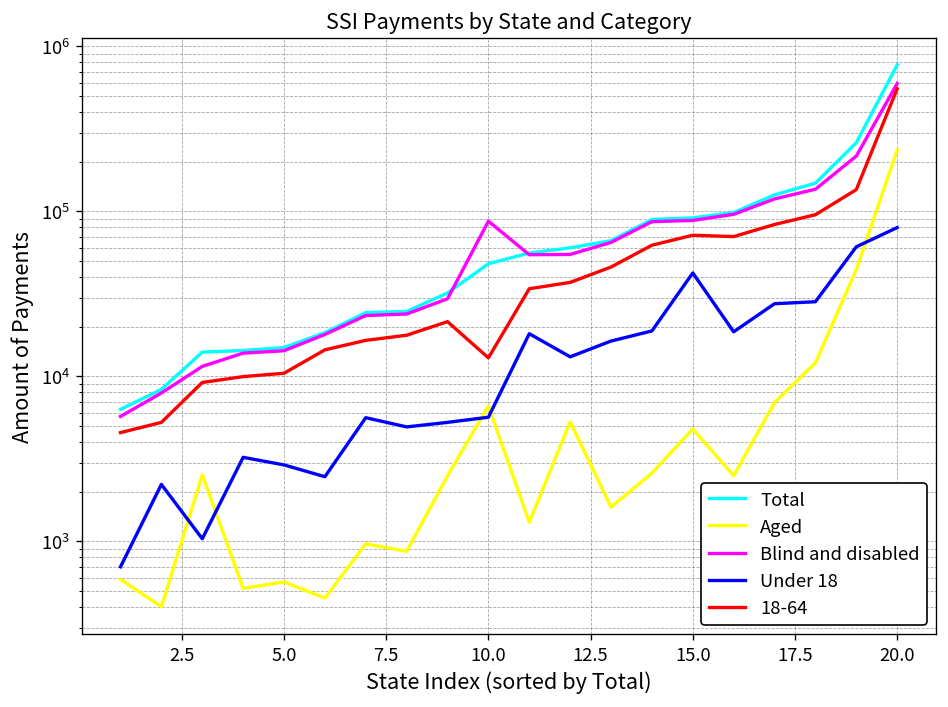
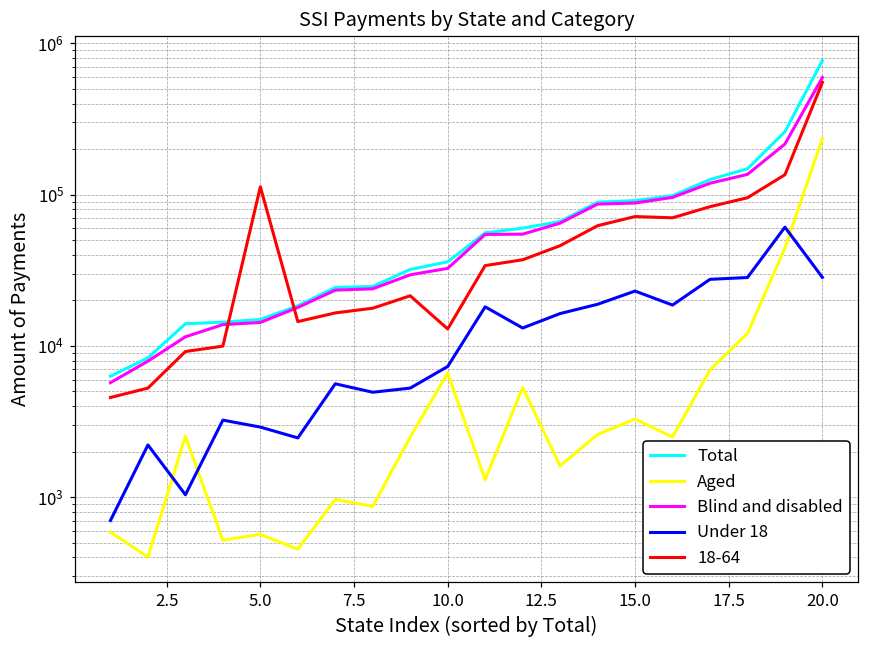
  {
    "Total": {
      "5.0": 15000,
-     "10.0": 48000,
+     "10.0": 36000,
      "20.0": 800000
    },
    "Aged": {
      "5.0": 570,
      "10.0": 7000,
-     "15.0": 4800,
+     "15.0": 3300,
      "20.0": 230000
    },
    "Blind and disabled": {
      "5.0": 14000,
-     "10.0": 90000,
+     "10.0": 33000,
      "20.0": 590000
    },
    "Under 18": {
      "5.0": 2900,
-     "10.0": 5700,
-     "15.0": 42000,
-     "20.0": 80000
+     "10.0": 7000,
+     "15.0": 23000,
+     "20.0": 28000
    },
    "18-64": {
-     "5.0": 10000,
+     "5.0": 110000,
      "10.0": 13000,
      "15.0": 70000,
      "20.0": 550000
    }
  }
